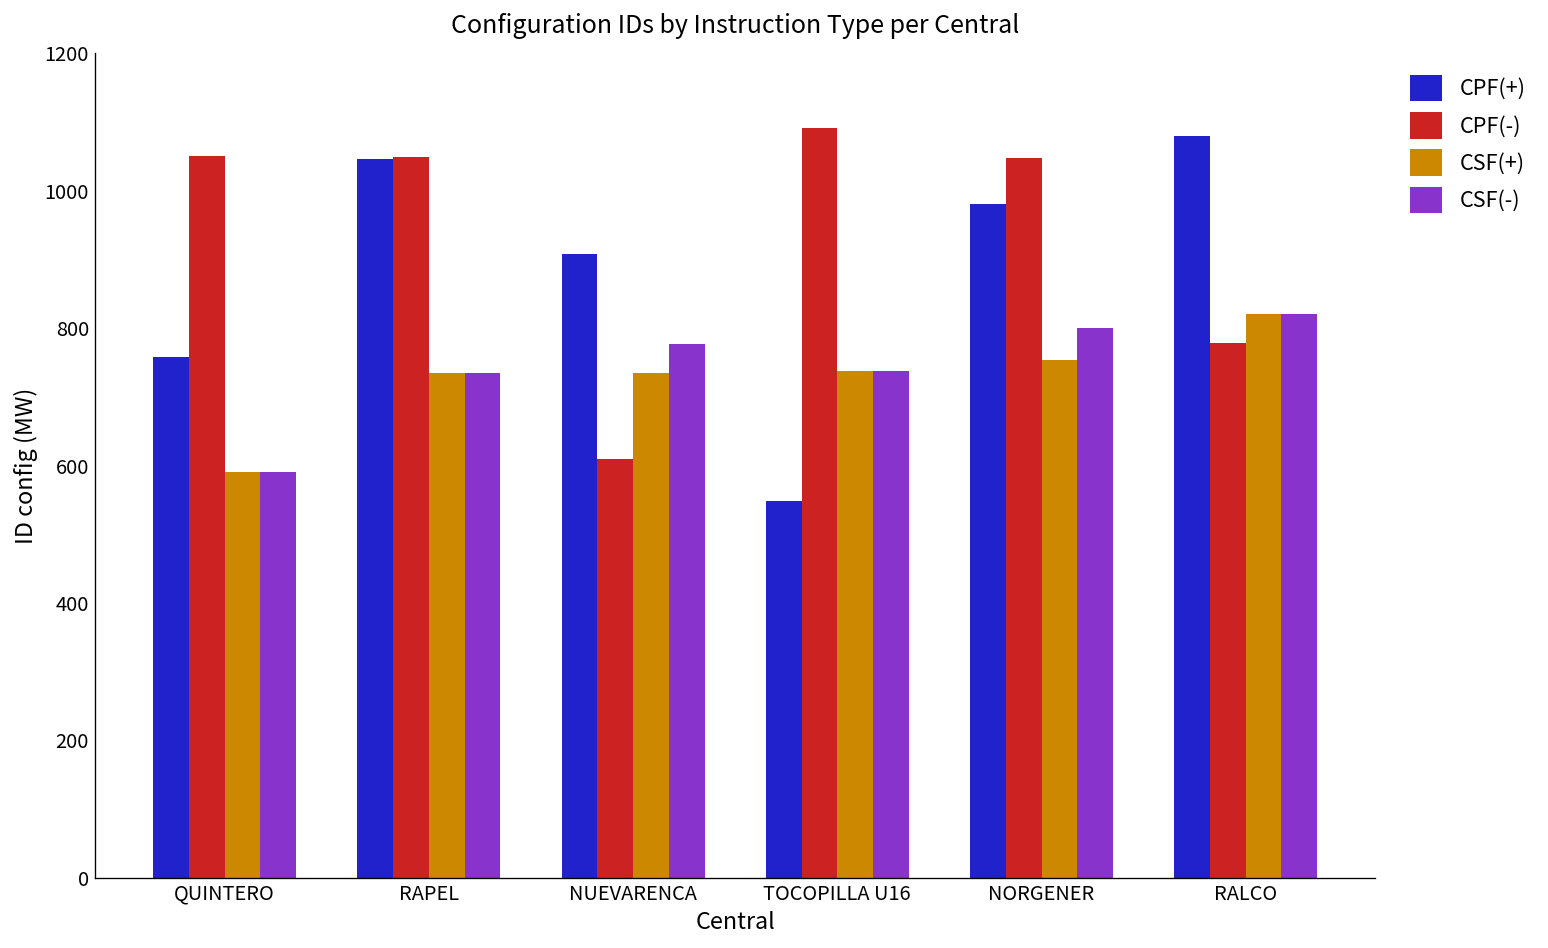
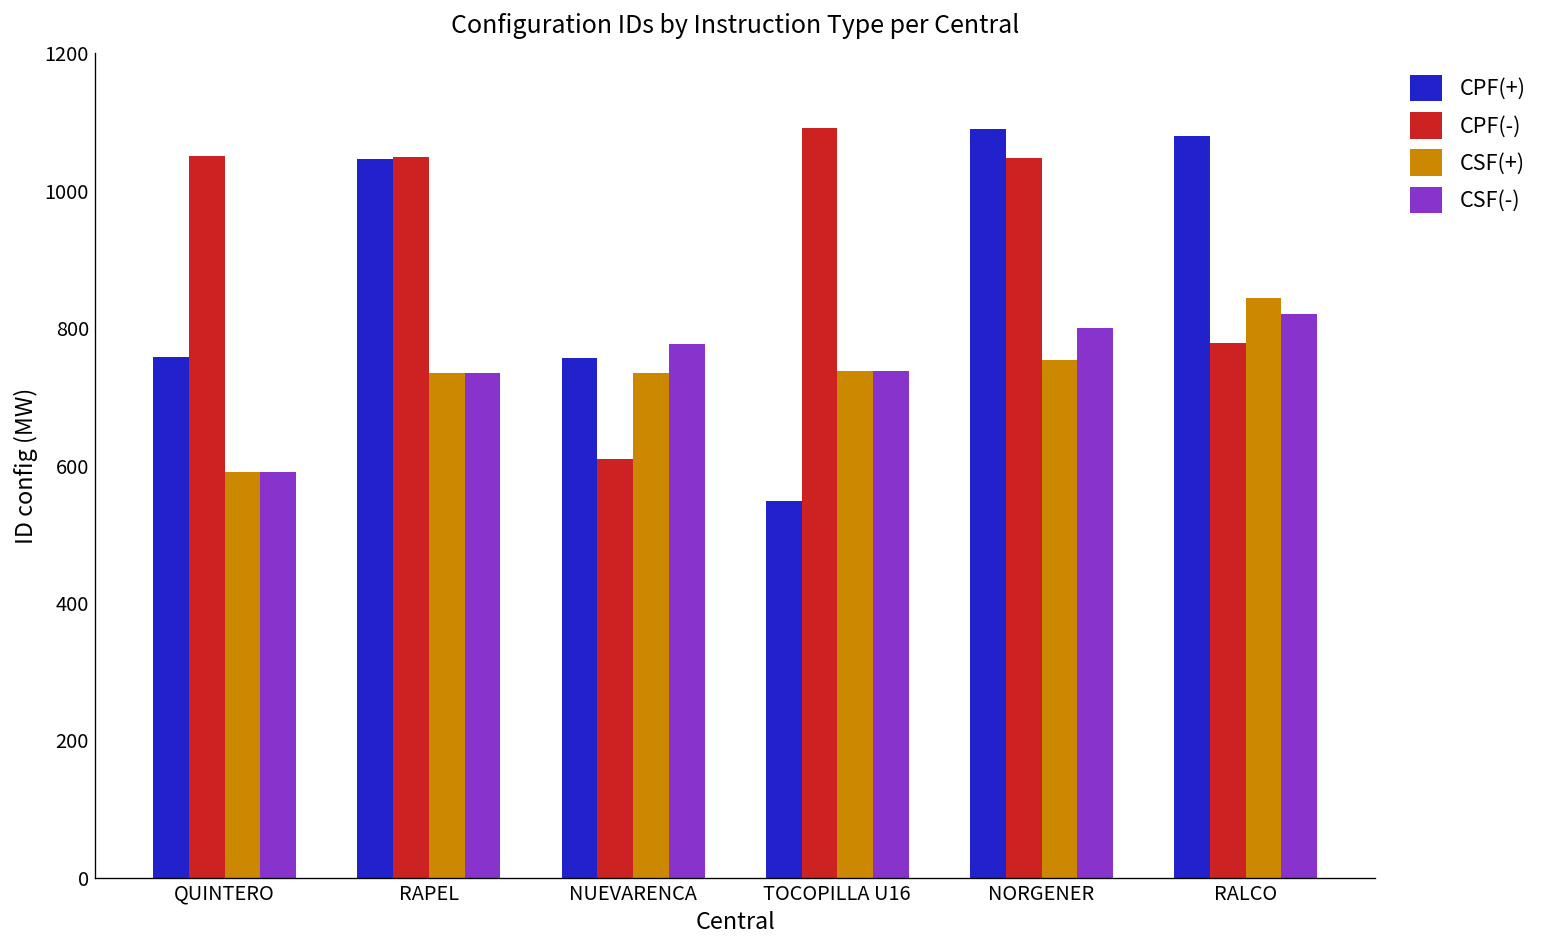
  {
    "CPF(+)": {
      "QUINTERO": 760,
      "RAPEL": 1050,
-     "NUEVARENCA": 910,
+     "NUEVARENCA": 760,
      "TOCOPILLA U16": 550,
-     "NORGENER": 980,
+     "NORGENER": 1090,
      "RALCO": 1080
    },
    "CPF(-)": {
      "QUINTERO": 1050,
      "RAPEL": 1050,
      "NUEVARENCA": 610,
      "TOCOPILLA U16": 1090,
      "NORGENER": 1050,
      "RALCO": 780
    },
    "CSF(+)": {
      "QUINTERO": 590,
      "RAPEL": 730,
      "NUEVARENCA": 740,
      "TOCOPILLA U16": 740,
      "NORGENER": 750,
-     "RALCO": 820
+     "RALCO": 840
    },
    "CSF(-)": {
      "QUINTERO": 590,
      "RAPEL": 730,
      "NUEVARENCA": 780,
      "TOCOPILLA U16": 740,
      "NORGENER": 800,
      "RALCO": 820
    }
  }
